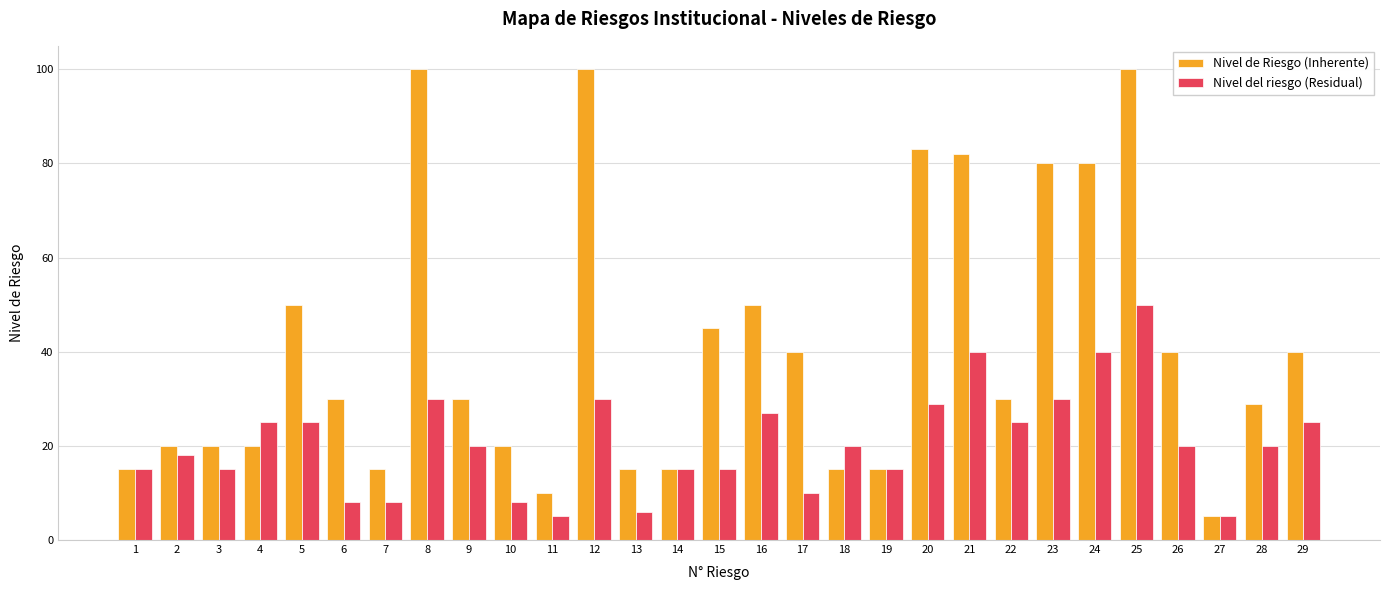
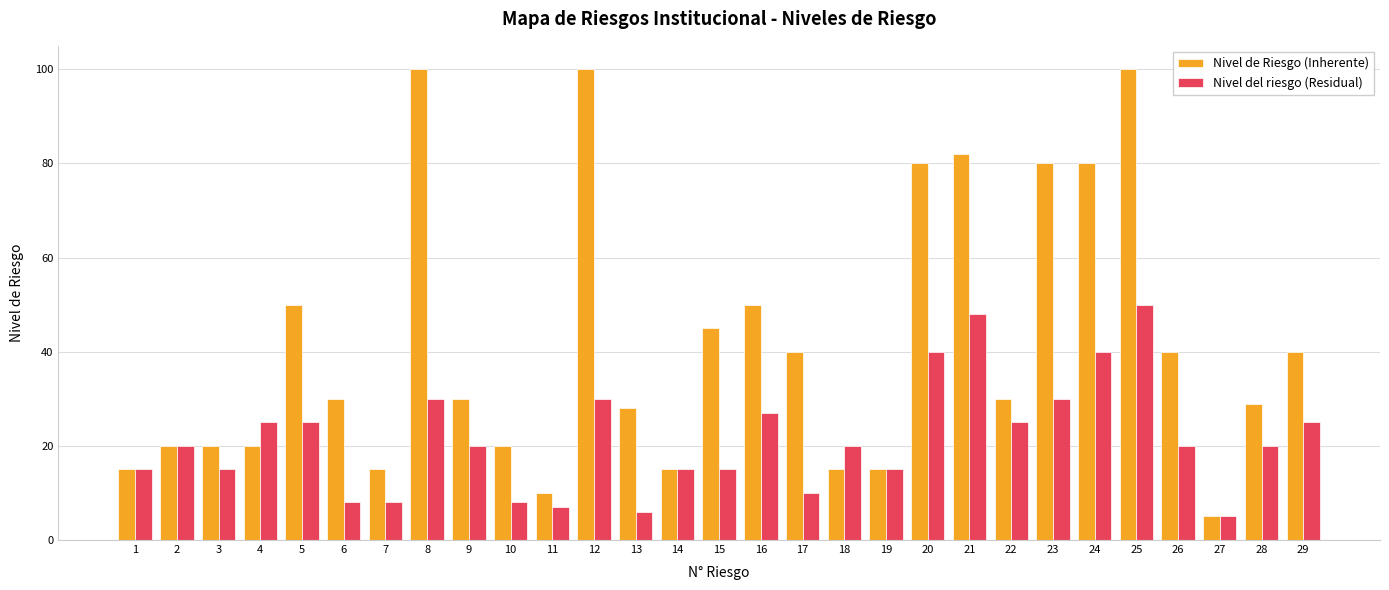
  {
    "Nivel de Riesgo (Inherente)": {
      "1": 15,
      "2": 20,
      "3": 20,
      "4": 20,
      "5": 50,
      "6": 30,
      "7": 15,
      "8": 100,
      "9": 30,
      "10": 20,
      "11": 10,
      "12": 100,
-     "13": 15,
+     "13": 28,
      "14": 15,
      "15": 45,
      "16": 50,
      "17": 40,
      "18": 15,
      "19": 15,
-     "20": 83,
+     "20": 80,
      "21": 82,
      "22": 30,
      "23": 80,
      "24": 80,
      "25": 100,
      "26": 40,
      "27": 5,
      "28": 29,
      "29": 40
    },
    "Nivel del riesgo (Residual)": {
      "1": 15,
-     "2": 18,
+     "2": 20,
      "3": 15,
      "4": 25,
      "5": 25,
      "6": 8,
      "7": 8,
      "8": 30,
      "9": 20,
      "10": 8,
-     "11": 5,
+     "11": 7,
      "12": 30,
      "13": 6,
      "14": 15,
      "15": 15,
      "16": 27,
      "17": 10,
      "18": 20,
      "19": 15,
-     "20": 29,
-     "21": 40,
+     "20": 40,
+     "21": 48,
      "22": 25,
      "23": 30,
      "24": 40,
      "25": 50,
      "26": 20,
      "27": 5,
      "28": 20,
      "29": 25
    }
  }
